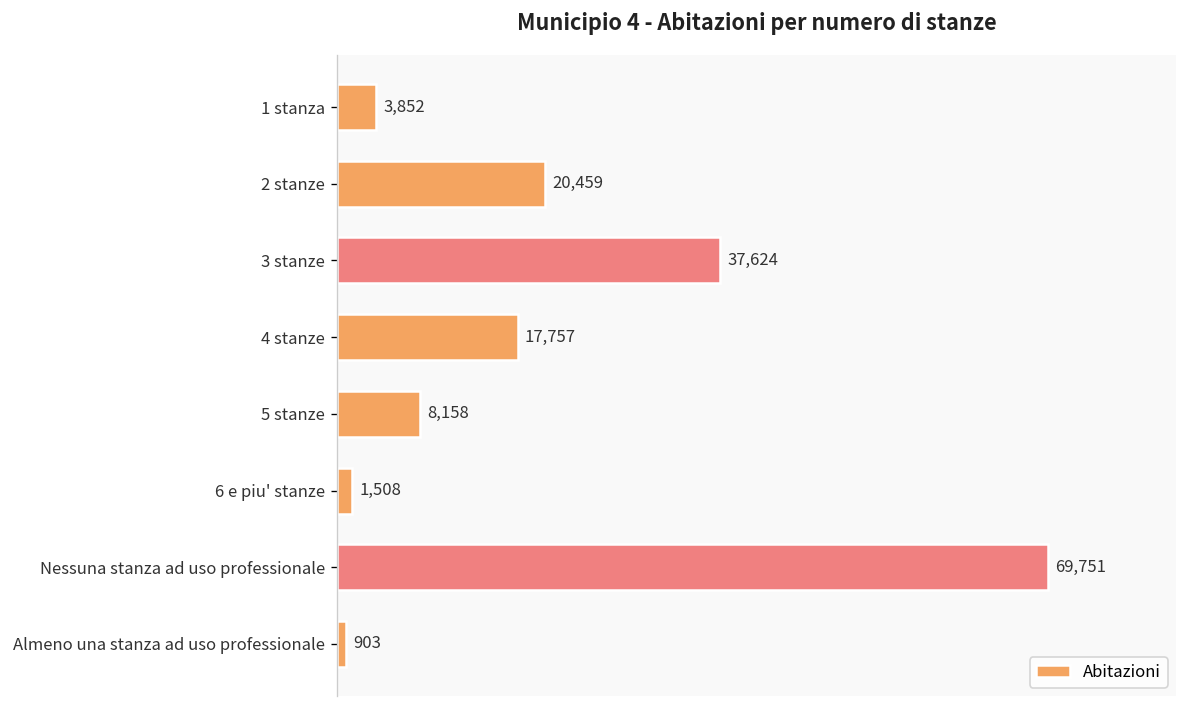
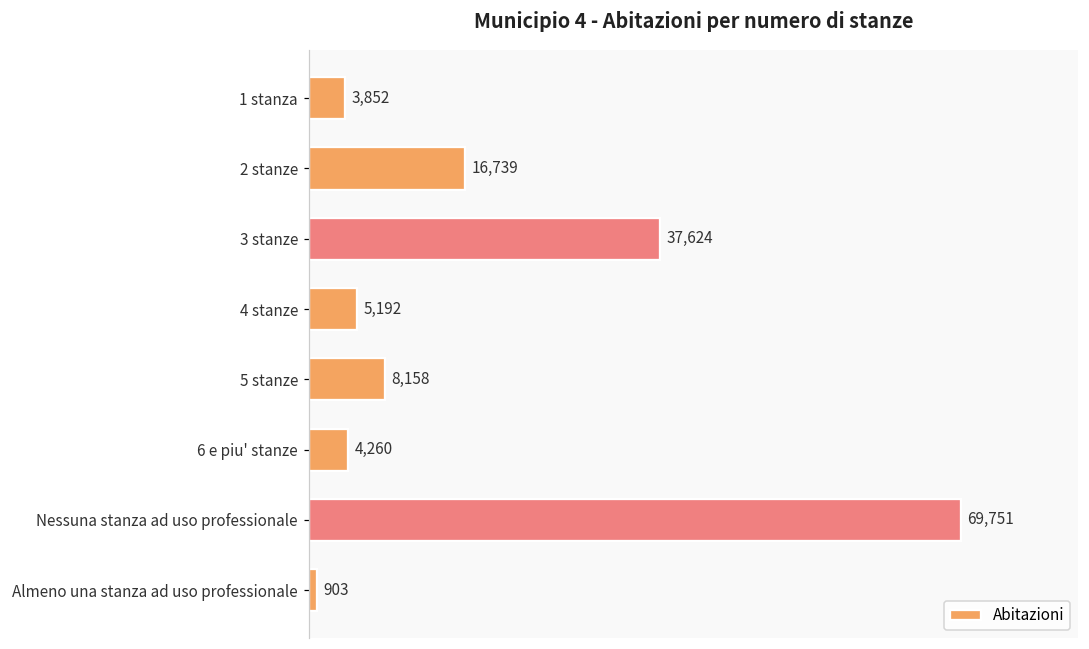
  {
    "1 stanza": "3,852",
-   "2 stanze": "20,459",
+   "2 stanze": "16,739",
    "3 stanze": "37,624",
-   "4 stanze": "17,757",
+   "4 stanze": "5,192",
    "5 stanze": "8,158",
-   "6 e piu' stanze": "1,508",
+   "6 e piu' stanze": "4,260",
    "Nessuna stanza ad uso professionale": "69,751",
    "Almeno una stanza ad uso professionale": "903"
  }
